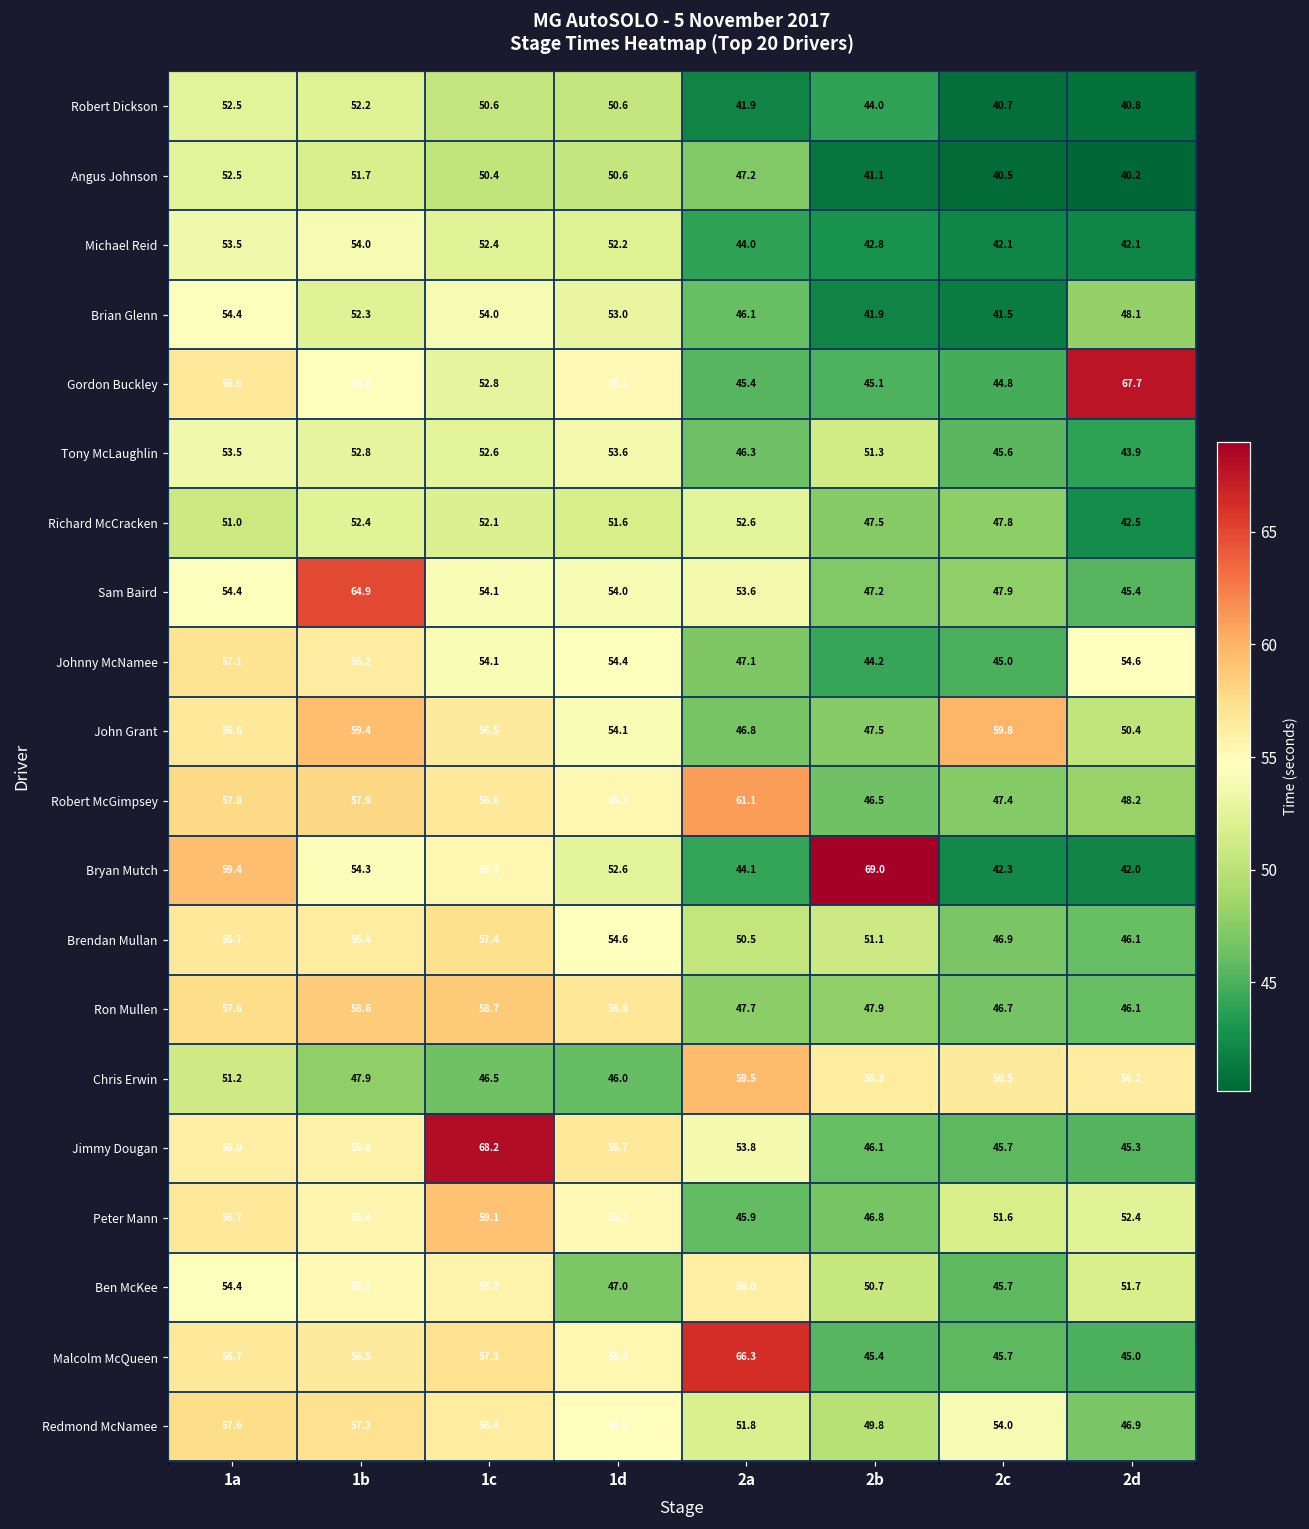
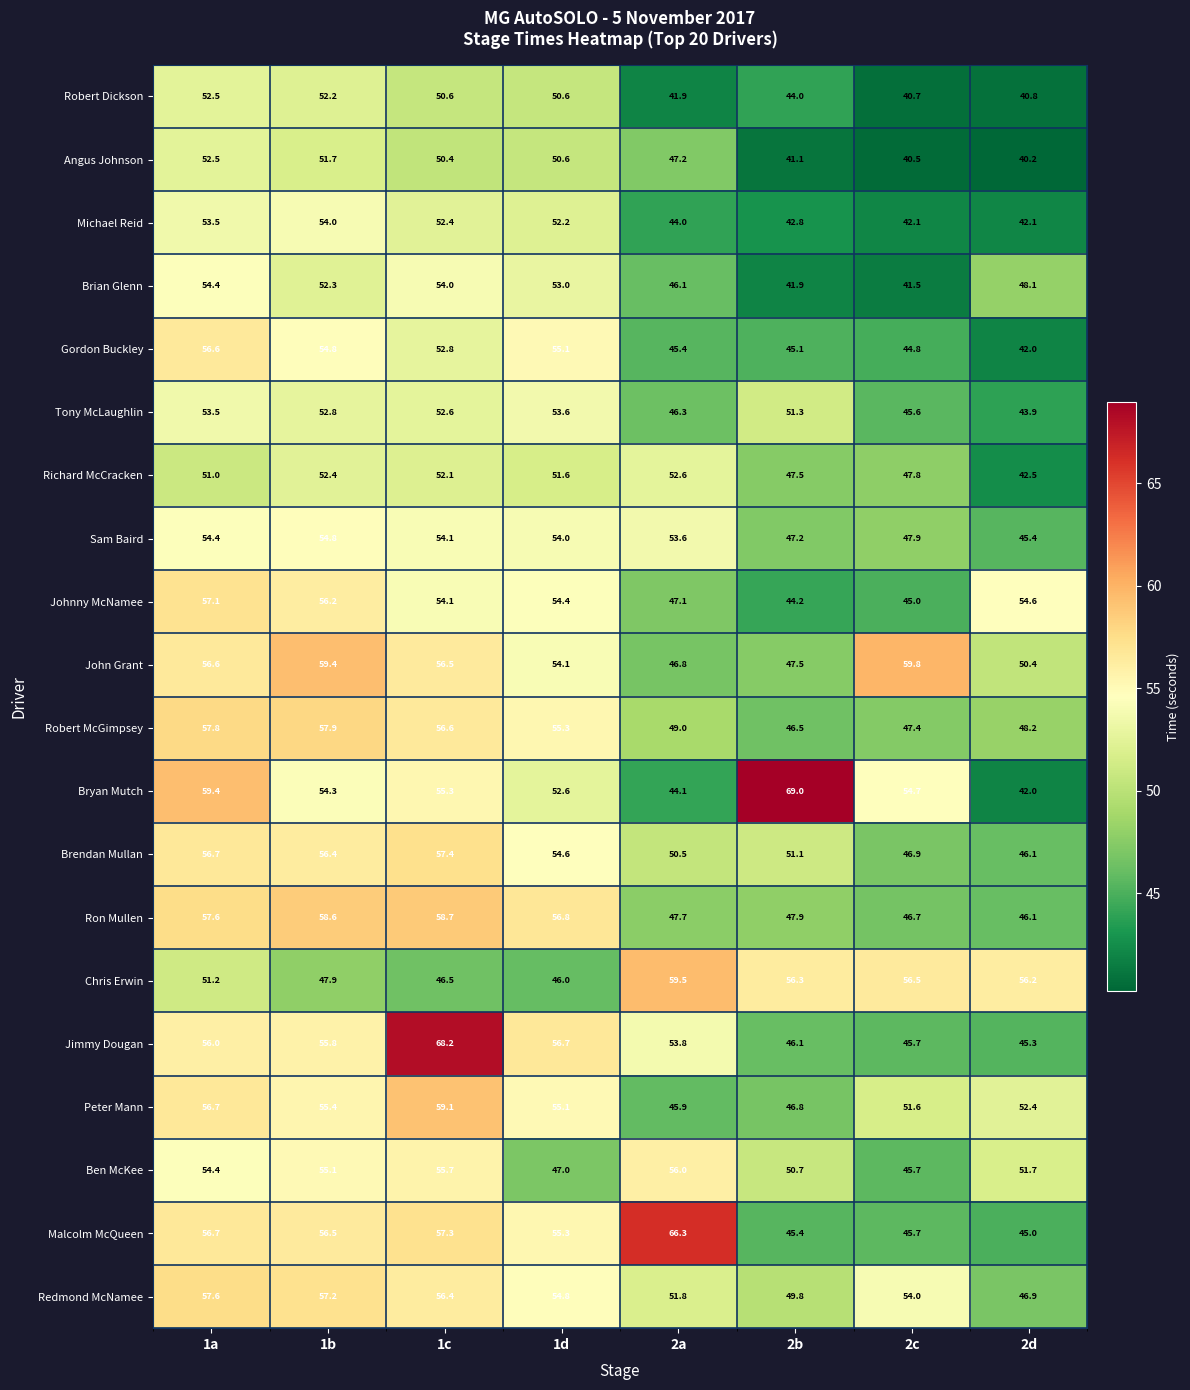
  {
    "Robert Dickson": {
      "1a": 52.5,
      "1b": 52.2,
      "1c": 50.6,
      "1d": 50.6,
      "2a": 41.9,
      "2b": 44.0,
      "2c": 40.7,
      "2d": 40.8
    },
    "Angus Johnson": {
      "1a": 52.5,
      "1b": 51.7,
      "1c": 50.4,
      "1d": 50.6,
      "2a": 47.2,
      "2b": 41.1,
      "2c": 40.5,
      "2d": 40.2
    },
    "Michael Reid": {
      "1a": 53.5,
      "1b": 54.0,
      "1c": 52.4,
      "1d": 52.2,
      "2a": 44.0,
      "2b": 42.8,
      "2c": 42.1,
      "2d": 42.1
    },
    "Brian Glenn": {
      "1a": 54.4,
      "1b": 52.3,
      "1c": 54.0,
      "1d": 53.0,
      "2a": 46.1,
      "2b": 41.9,
      "2c": 41.5,
      "2d": 48.1
    },
    "Gordon Buckley": {
      "1a": 56.6,
      "1b": 54.8,
      "1c": 52.8,
      "1d": 55.1,
      "2a": 45.4,
      "2b": 45.1,
      "2c": 44.8,
-     "2d": 67.7
+     "2d": 42.0
    },
    "Tony McLaughlin": {
      "1a": 53.5,
      "1b": 52.8,
      "1c": 52.6,
      "1d": 53.6,
      "2a": 46.3,
      "2b": 51.3,
      "2c": 45.6,
      "2d": 43.9
    },
    "Richard McCracken": {
      "1a": 51.0,
      "1b": 52.4,
      "1c": 52.1,
      "1d": 51.6,
      "2a": 52.6,
      "2b": 47.5,
      "2c": 47.8,
      "2d": 42.5
    },
    "Sam Baird": {
      "1a": 54.4,
-     "1b": 64.9,
+     "1b": 54.8,
      "1c": 54.1,
      "1d": 54.0,
      "2a": 53.6,
      "2b": 47.2,
      "2c": 47.9,
      "2d": 45.4
    },
    "Johnny McNamee": {
      "1a": 57.1,
      "1b": 56.2,
      "1c": 54.1,
      "1d": 54.4,
      "2a": 47.1,
      "2b": 44.2,
      "2c": 45.0,
      "2d": 54.6
    },
    "John Grant": {
      "1a": 56.6,
      "1b": 59.4,
      "1c": 56.5,
      "1d": 54.1,
      "2a": 46.8,
      "2b": 47.5,
      "2c": 59.8,
      "2d": 50.4
    },
    "Robert McGimpsey": {
      "1a": 57.8,
      "1b": 57.9,
      "1c": 56.6,
      "1d": 55.3,
-     "2a": 61.1,
+     "2a": 49.0,
      "2b": 46.5,
      "2c": 47.4,
      "2d": 48.2
    },
    "Bryan Mutch": {
      "1a": 59.4,
      "1b": 54.3,
      "1c": 55.3,
      "1d": 52.6,
      "2a": 44.1,
      "2b": 69.0,
-     "2c": 42.3,
+     "2c": 54.7,
      "2d": 42.0
    },
    "Brendan Mullan": {
      "1a": 56.7,
      "1b": 56.4,
      "1c": 57.4,
      "1d": 54.6,
      "2a": 50.5,
      "2b": 51.1,
      "2c": 46.9,
      "2d": 46.1
    },
    "Ron Mullen": {
      "1a": 57.6,
      "1b": 58.6,
      "1c": 58.7,
      "1d": 56.8,
      "2a": 47.7,
      "2b": 47.9,
      "2c": 46.7,
      "2d": 46.1
    },
    "Chris Erwin": {
      "1a": 51.2,
      "1b": 47.9,
      "1c": 46.5,
      "1d": 46.0,
      "2a": 59.5,
      "2b": 56.3,
      "2c": 56.5,
      "2d": 56.2
    },
    "Jimmy Dougan": {
      "1a": 56.0,
      "1b": 55.8,
      "1c": 68.2,
      "1d": 56.7,
      "2a": 53.8,
      "2b": 46.1,
      "2c": 45.7,
      "2d": 45.3
    },
    "Peter Mann": {
      "1a": 56.7,
      "1b": 55.4,
      "1c": 59.1,
      "1d": 55.1,
      "2a": 45.9,
      "2b": 46.8,
      "2c": 51.6,
      "2d": 52.4
    },
    "Ben McKee": {
      "1a": 54.4,
      "1b": 55.1,
      "1c": 55.7,
      "1d": 47.0,
      "2a": 56.0,
      "2b": 50.7,
      "2c": 45.7,
      "2d": 51.7
    },
    "Malcolm McQueen": {
      "1a": 56.7,
      "1b": 56.5,
      "1c": 57.3,
      "1d": 55.3,
      "2a": 66.3,
      "2b": 45.4,
      "2c": 45.7,
      "2d": 45.0
    },
    "Redmond McNamee": {
      "1a": 57.6,
      "1b": 57.2,
      "1c": 56.4,
      "1d": 54.8,
      "2a": 51.8,
      "2b": 49.8,
      "2c": 54.0,
      "2d": 46.9
    }
  }
